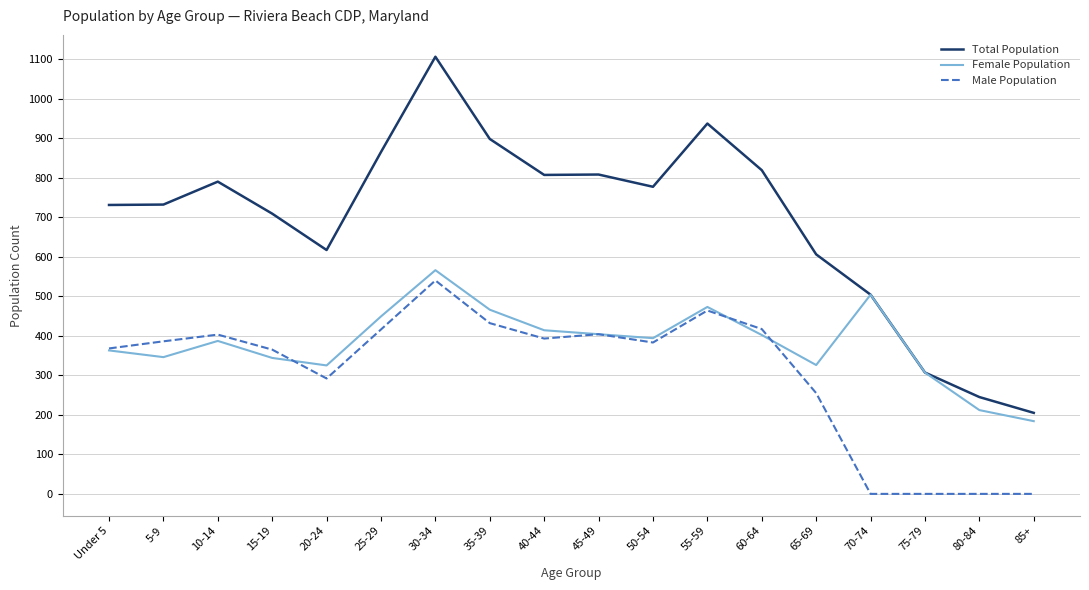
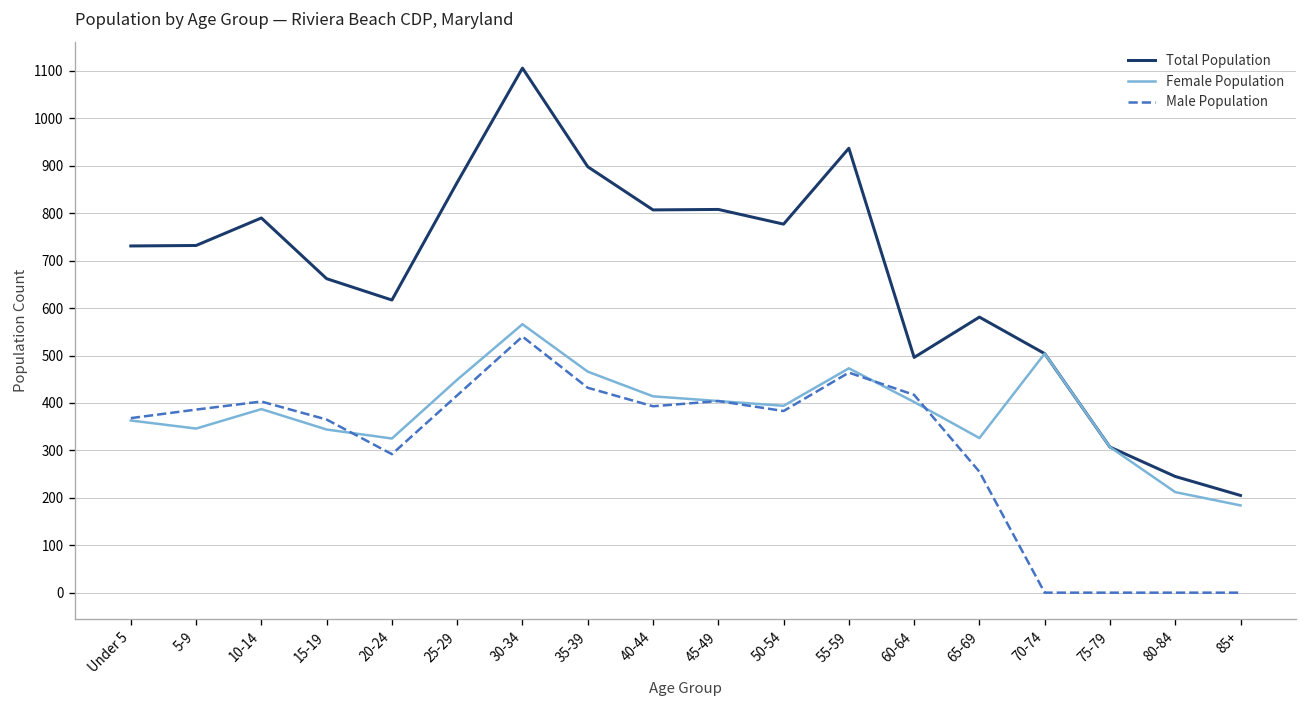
  {
    "Total Population": {
      "Under 5": 730,
      "5-9": 730,
      "10-14": 790,
-     "15-19": 710,
+     "15-19": 660,
      "20-24": 620,
      "25-29": 870,
      "30-34": 1110,
      "35-39": 900,
      "40-44": 810,
      "45-49": 810,
      "50-54": 780,
      "55-59": 940,
-     "60-64": 820,
-     "65-69": 610,
+     "60-64": 500,
+     "65-69": 580,
      "80-84": 250,
      "85+": 210
    },
    "Female Population": {
      "5-9": 350,
      "10-14": 390,
      "15-19": 340,
      "20-24": 330,
      "25-29": 450,
      "30-34": 570,
      "35-39": 470,
      "40-44": 410,
      "50-54": 390,
      "55-59": 470,
      "60-64": 400,
      "65-69": 330,
      "80-84": 210,
      "85+": 180
    },
    "Male Population": {
      "5-9": 390,
      "10-14": 400,
      "15-19": 370,
      "20-24": 290,
      "25-29": 420,
      "30-34": 540,
      "35-39": 430,
      "40-44": 390,
      "50-54": 380,
      "55-59": 460,
      "60-64": 420,
      "65-69": 260,
      "70-74": 0,
      "75-79": 0,
      "80-84": 0,
      "85+": 0
    }
  }
